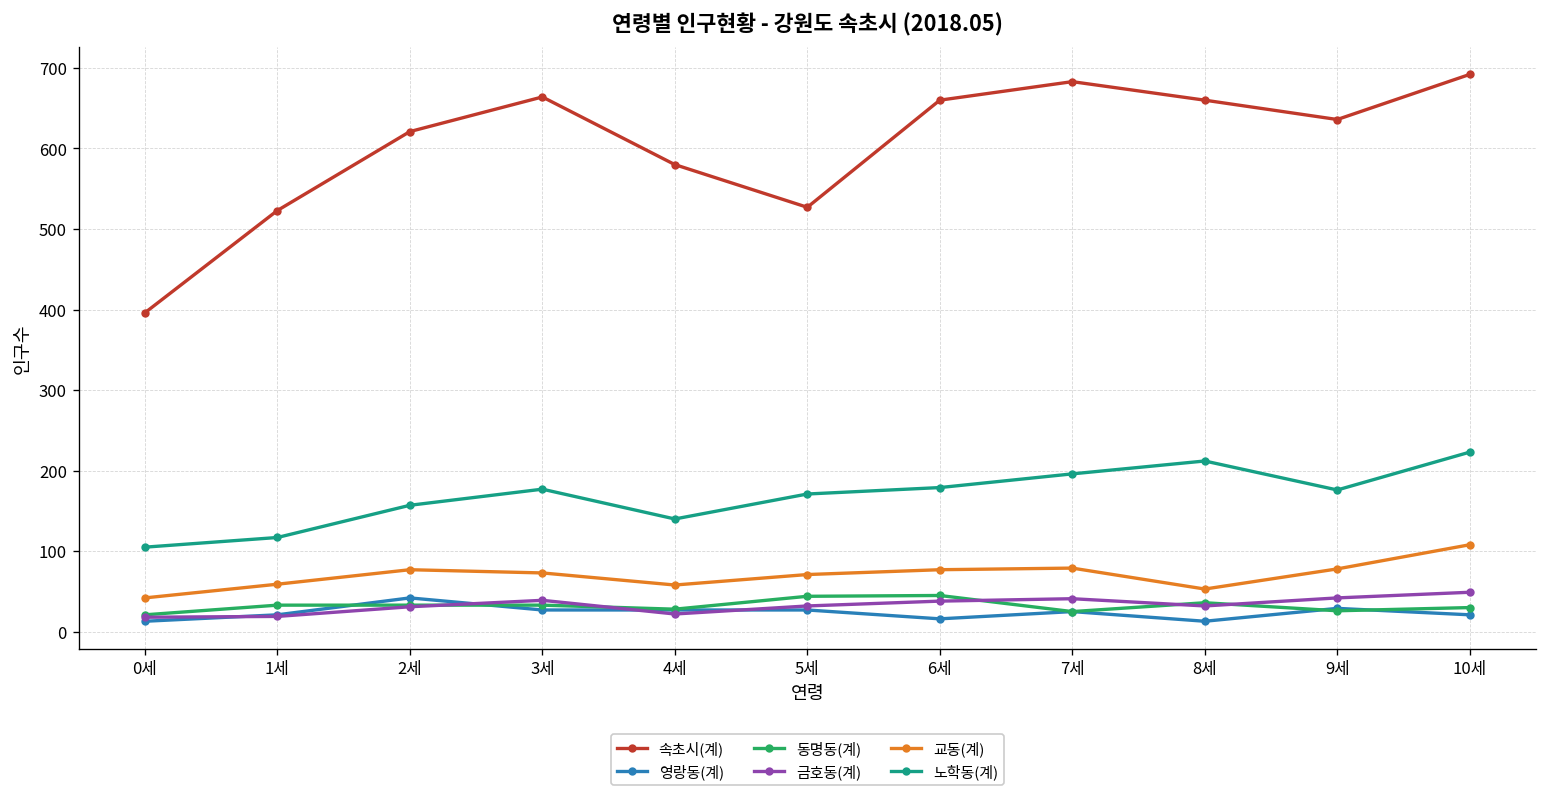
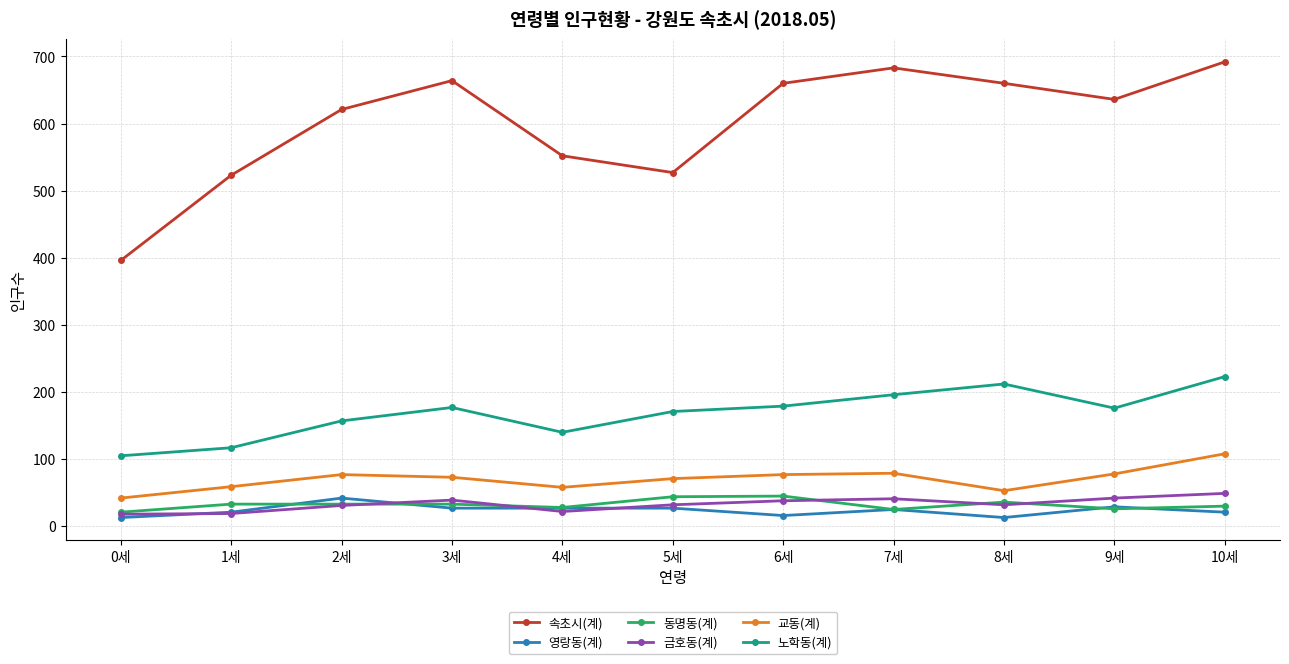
  {
    "속초시(계)": {
      "0세": 400,
      "1세": 520,
      "2세": 620,
      "3세": 660,
-     "4세": 580,
+     "4세": 550,
      "5세": 530,
      "6세": 660,
      "7세": 680,
      "8세": 660,
      "9세": 640,
      "10세": 690
    },
    "영랑동(계)": {
      "0세": 10,
      "2세": 40,
      "3세": 30,
      "5세": 30,
      "6세": 20,
      "8세": 10,
      "10세": 20
    },
    "금호동(계)": {
      "3세": 40,
      "4세": 20,
      "5세": 30,
      "6세": 40,
      "7세": 40,
      "8세": 30,
      "9세": 40,
      "10세": 50
    },
    "교동(계)": {
      "0세": 40,
      "1세": 60,
      "2세": 80,
      "3세": 70,
      "4세": 60,
      "5세": 70,
      "6세": 80,
      "7세": 80,
      "8세": 50,
      "9세": 80,
      "10세": 110
    }
  }
